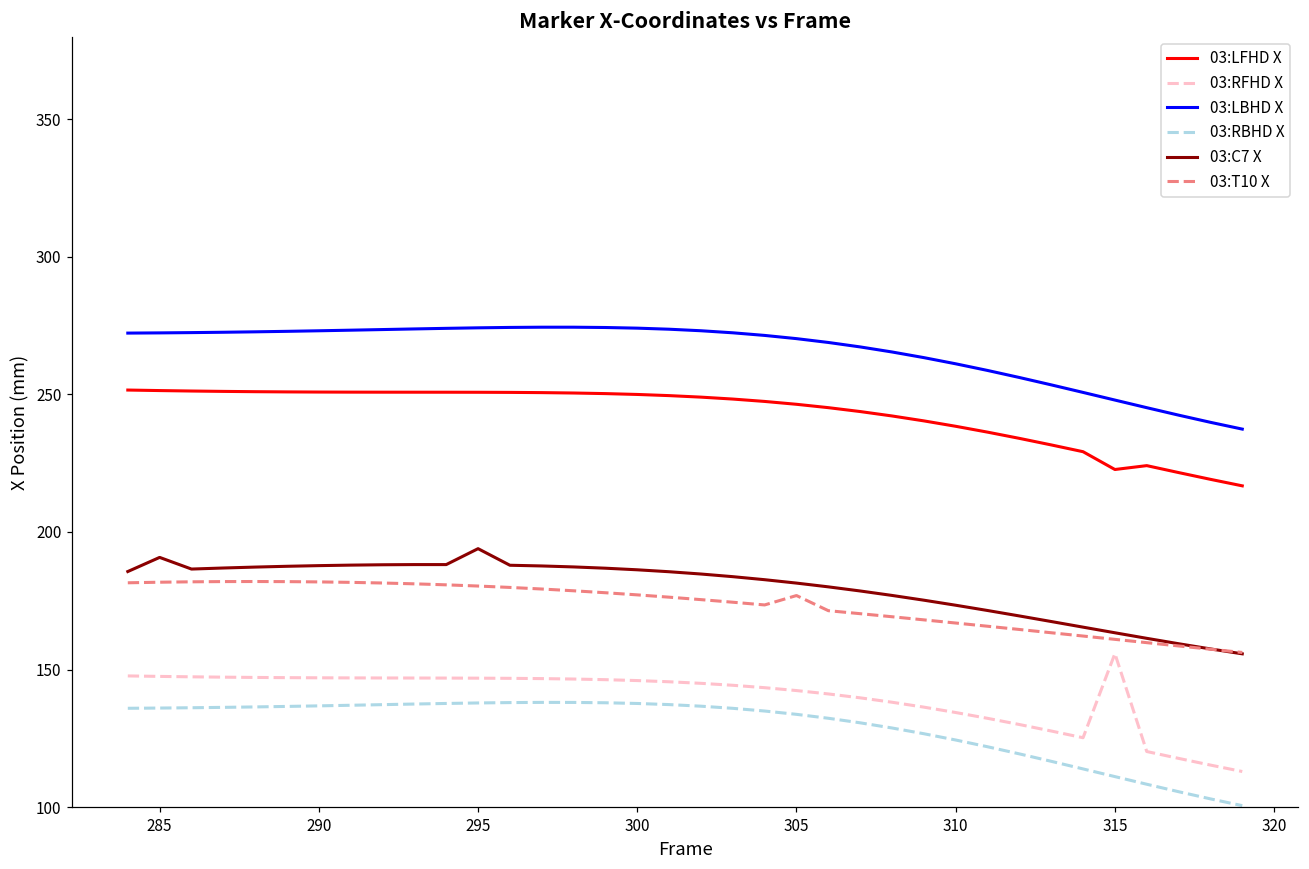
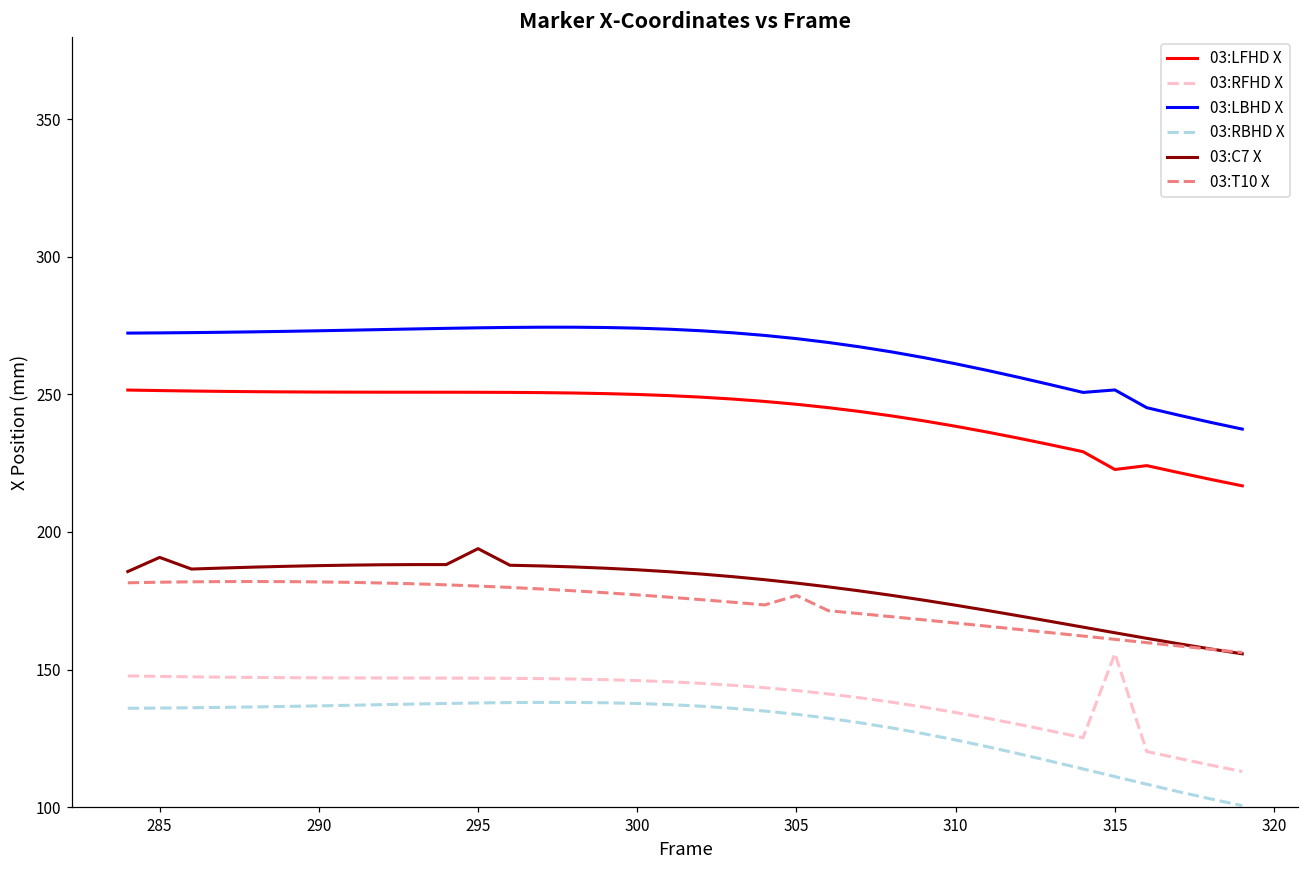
  {
    "03:LFHD X": {
      "285": 251,
      "290": 251,
      "295": 251,
      "300": 250,
      "305": 246,
      "310": 238,
      "315": 223
    },
    "03:RFHD X": {
      "285": 147,
      "290": 147,
      "295": 147,
      "300": 146,
      "305": 142,
      "310": 134,
      "315": 156
    },
    "03:LBHD X": {
      "285": 272,
      "290": 273,
      "295": 274,
      "300": 274,
      "305": 270,
      "310": 261,
-     "315": 248
+     "315": 252
    },
    "03:RBHD X": {
      "285": 136,
      "290": 137,
      "295": 138,
      "300": 138,
      "305": 134,
      "310": 124,
      "315": 111
    },
    "03:C7 X": {
      "285": 191,
      "290": 188,
      "295": 194,
      "300": 186,
      "305": 181,
      "310": 173,
      "315": 163
    },
    "03:T10 X": {
      "285": 182,
      "290": 182,
      "295": 180,
      "300": 177,
      "305": 177,
      "310": 167,
      "315": 161
    }
  }
